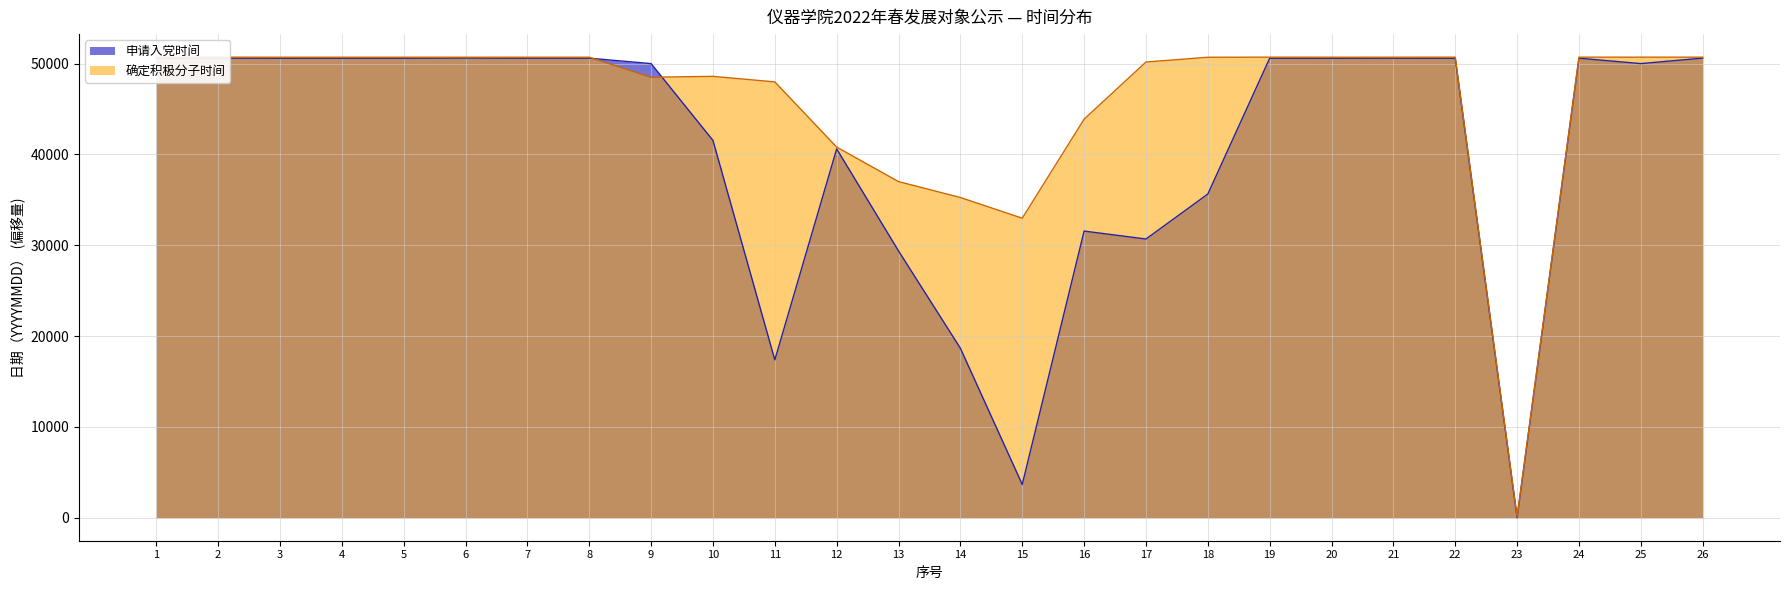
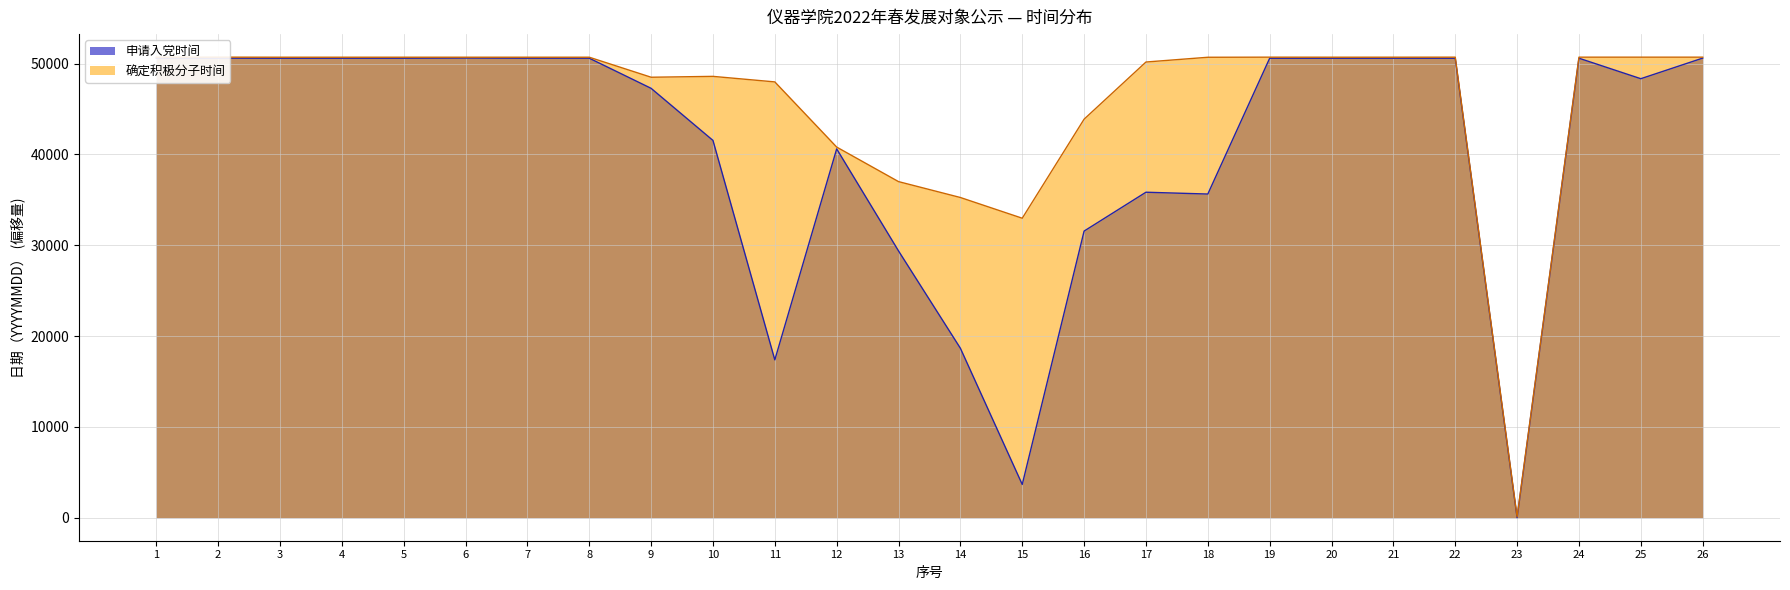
  {
    "申请入党时间": {
-     "9": 50000,
+     "9": 47000,
      "10": 42000,
      "11": 17000,
      "13": 29000,
      "14": 19000,
      "15": 4000,
      "16": 32000,
-     "17": 31000,
+     "17": 36000,
      "18": 36000,
-     "25": 50000
+     "25": 48000
    },
    "确定积极分子时间": {
      "9": 48000,
      "10": 49000,
      "11": 48000,
      "13": 37000,
      "14": 35000,
      "15": 33000,
      "16": 44000,
      "17": 50000,
      "18": 51000,
      "25": 51000
    }
  }
